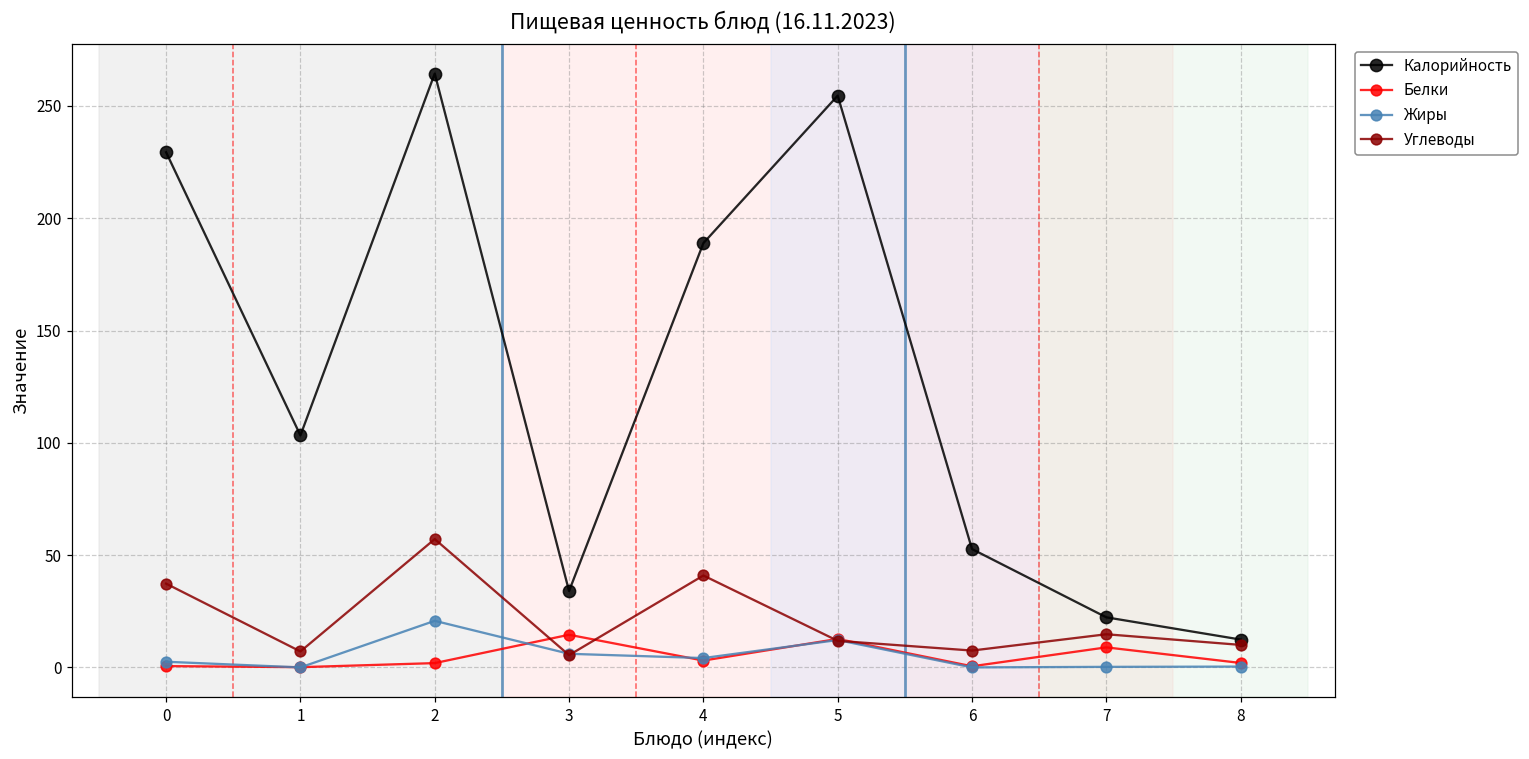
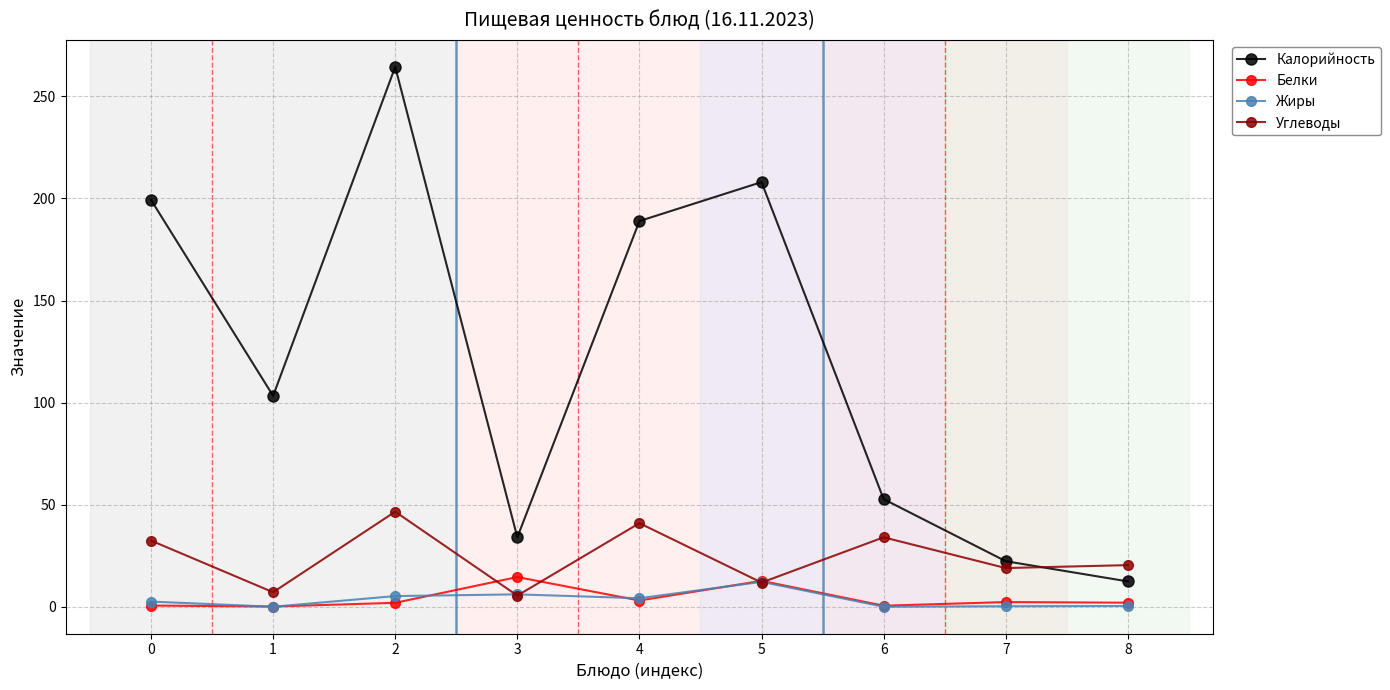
  {
    "Калорийность": {
-     "0": 229,
+     "0": 199,
      "1": 103,
      "2": 264,
      "3": 34,
      "4": 189,
-     "5": 255,
+     "5": 208,
      "6": 53,
      "7": 22,
      "8": 12
    },
    "Белки": {
      "0": 1,
      "2": 2,
      "3": 15,
-     "7": 9,
+     "7": 2,
      "8": 2
    },
    "Жиры": {
      "0": 3,
-     "2": 21,
+     "2": 5,
      "7": 0,
      "8": 0
    },
    "Углеводы": {
-     "0": 37,
+     "0": 32,
      "1": 7,
-     "2": 57,
+     "2": 47,
      "4": 41,
-     "6": 8,
-     "7": 15,
-     "8": 10
+     "6": 34,
+     "7": 19,
+     "8": 20
    }
  }
